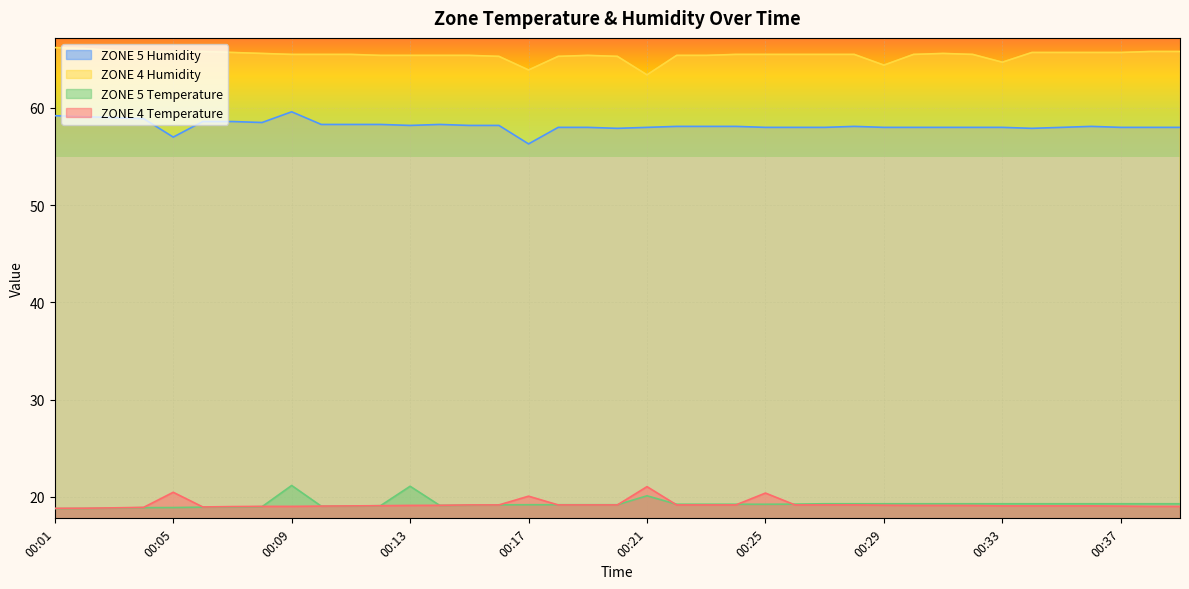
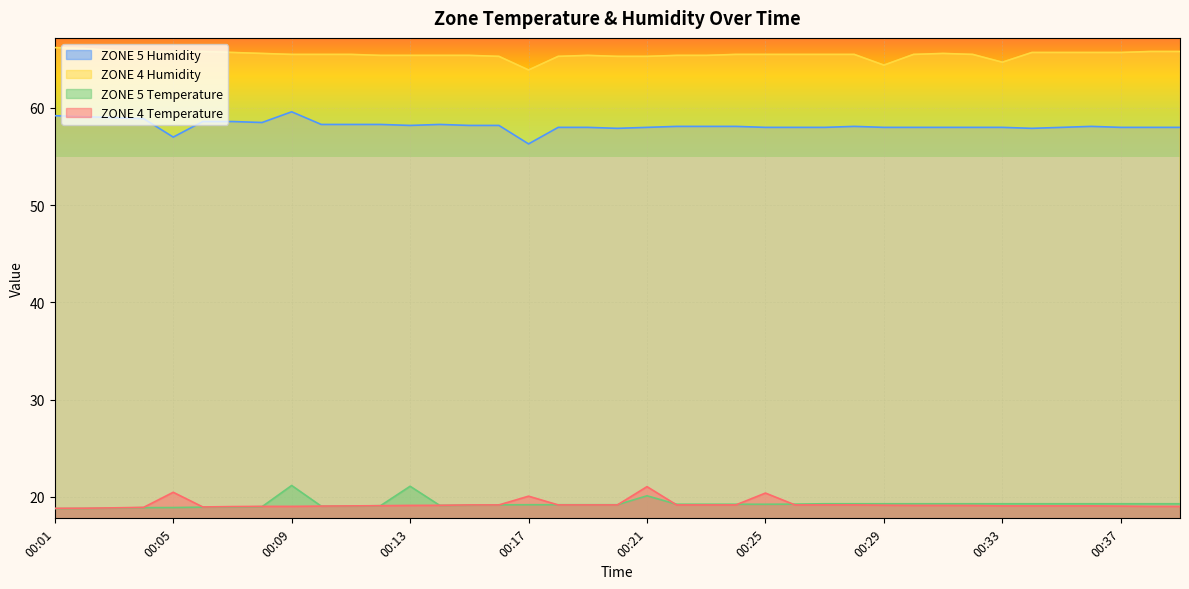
  {
    "ZONE 5 Humidity": {
      "00:01": 59,
      "00:05": 57,
      "00:09": 60,
      "00:13": 58,
      "00:17": 56,
      "00:21": 58,
      "00:25": 58,
      "00:29": 58,
      "00:33": 58,
      "00:37": 58
    },
    "ZONE 4 Humidity": {
      "00:01": 66,
      "00:09": 66,
      "00:13": 65,
      "00:17": 64,
-     "00:21": 63,
+     "00:21": 65,
      "00:25": 66,
      "00:29": 64,
      "00:33": 65,
      "00:37": 66
    },
    "ZONE 5 Temperature": {
      "00:05": 19,
      "00:09": 21,
      "00:13": 21,
      "00:17": 19,
      "00:21": 20,
      "00:25": 19
    },
    "ZONE 4 Temperature": {
      "00:05": 20,
      "00:09": 19,
      "00:13": 19,
      "00:17": 20,
      "00:21": 21,
      "00:25": 20
    }
  }
